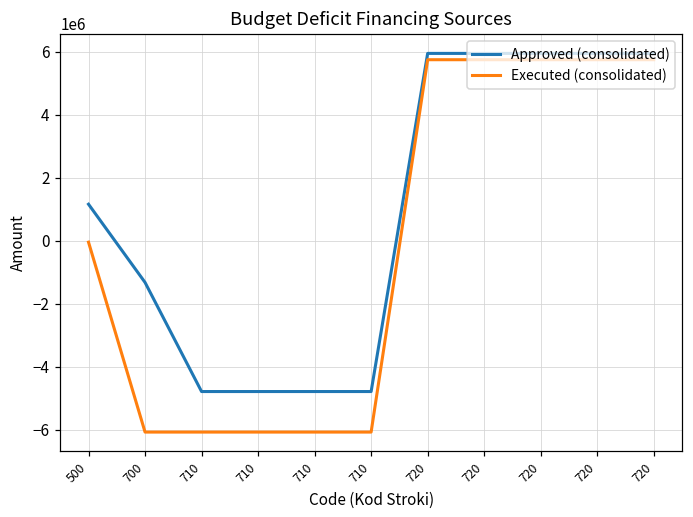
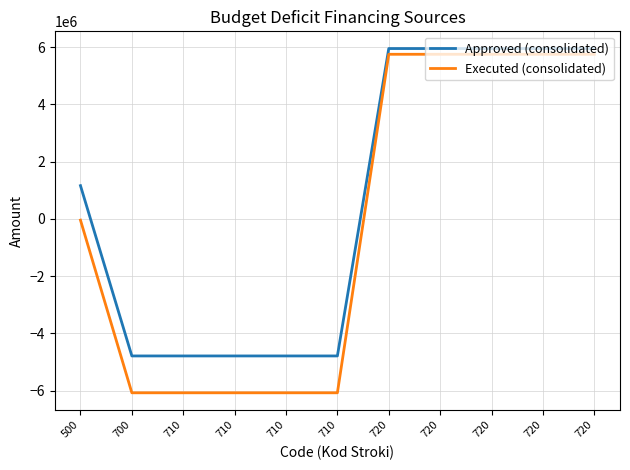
  {
    "Approved (consolidated)": {
      "500": 1200000,
-     "700": -1300000
+     "700": -4800000
    },
    "Executed (consolidated)": {
      "500": 0,
      "700": -6100000
    }
  }
